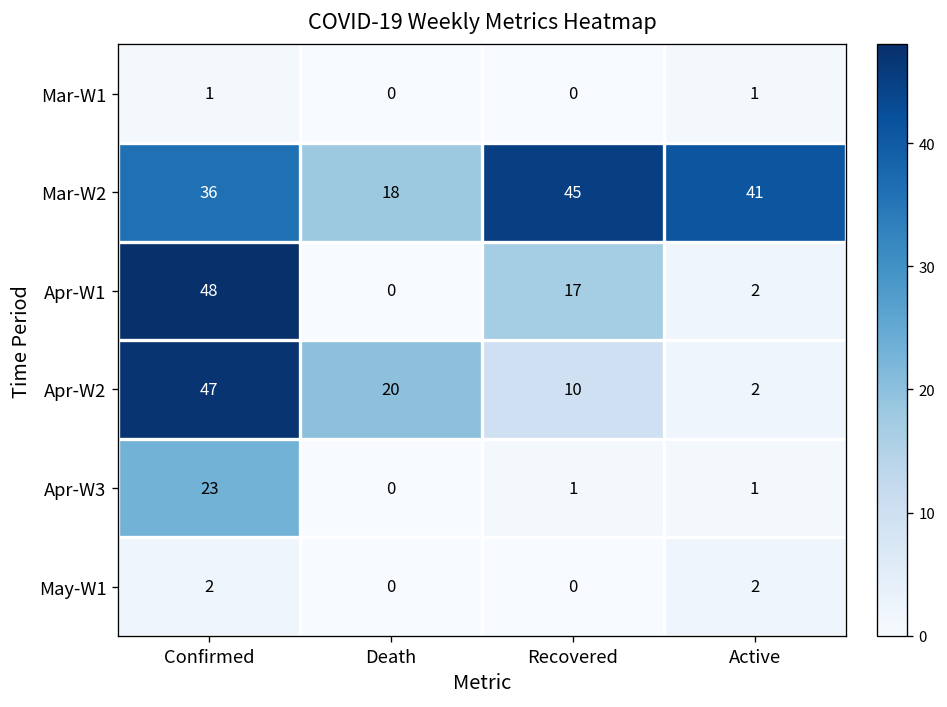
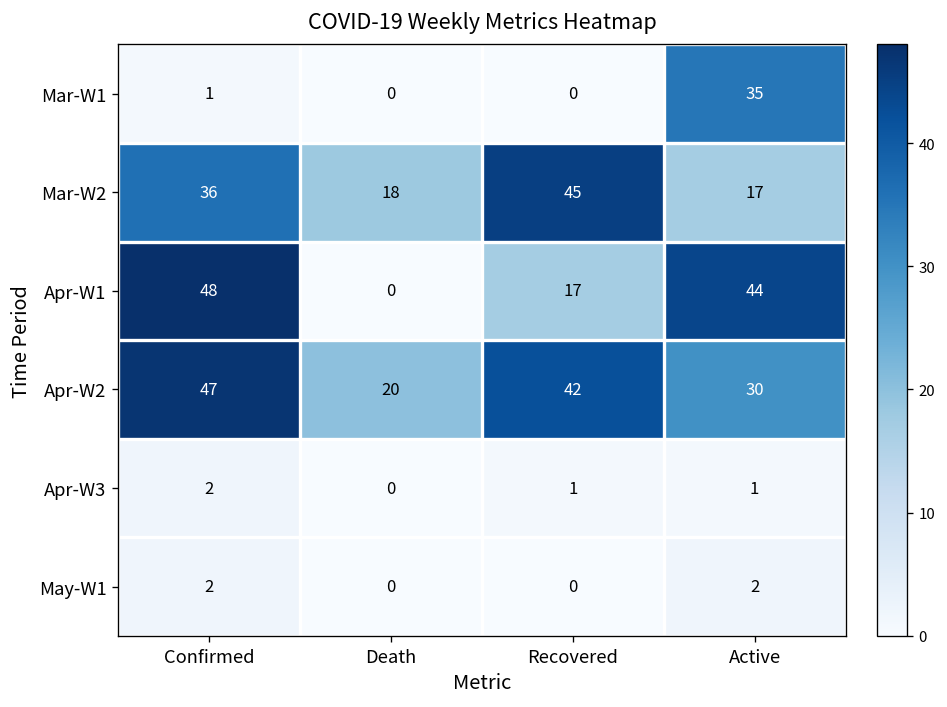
  {
    "Mar-W1": {
      "Confirmed": 1,
      "Death": 0,
      "Recovered": 0,
-     "Active": 1
+     "Active": 35
    },
    "Mar-W2": {
      "Confirmed": 36,
      "Death": 18,
      "Recovered": 45,
-     "Active": 41
+     "Active": 17
    },
    "Apr-W1": {
      "Confirmed": 48,
      "Death": 0,
      "Recovered": 17,
-     "Active": 2
+     "Active": 44
    },
    "Apr-W2": {
      "Confirmed": 47,
      "Death": 20,
-     "Recovered": 10,
-     "Active": 2
+     "Recovered": 42,
+     "Active": 30
    },
    "Apr-W3": {
-     "Confirmed": 23,
+     "Confirmed": 2,
      "Death": 0,
      "Recovered": 1,
      "Active": 1
    },
    "May-W1": {
      "Confirmed": 2,
      "Death": 0,
      "Recovered": 0,
      "Active": 2
    }
  }
